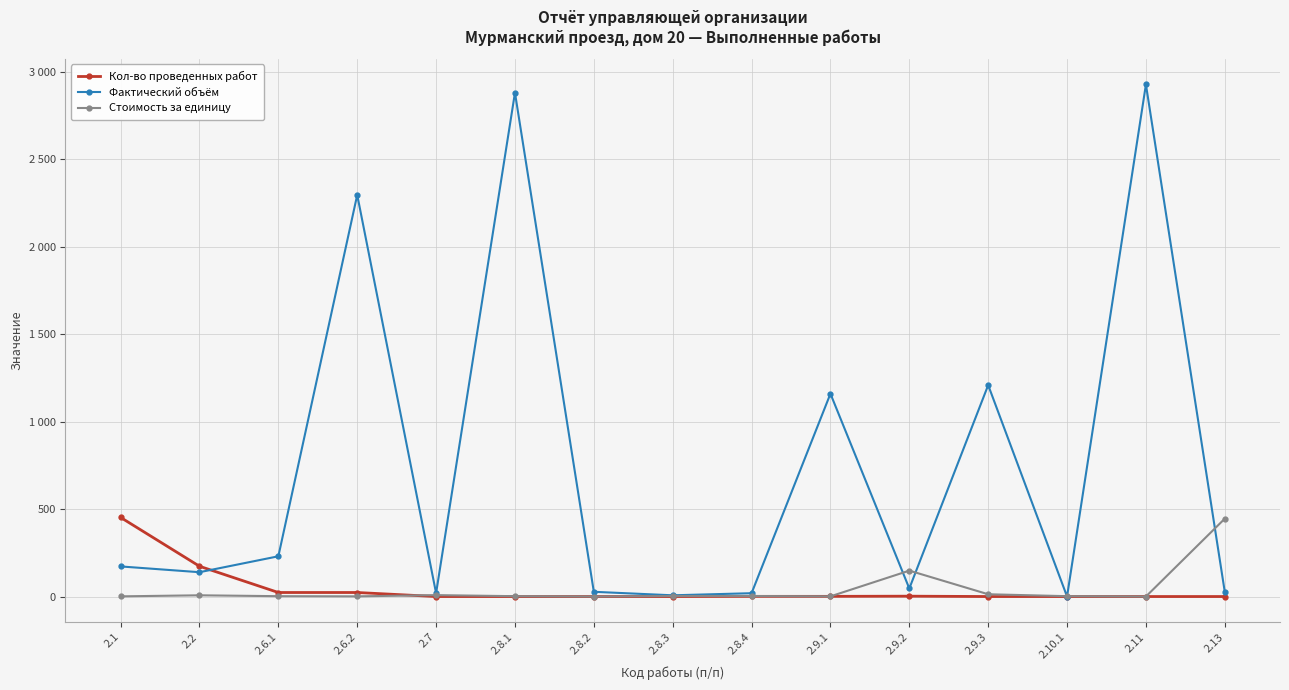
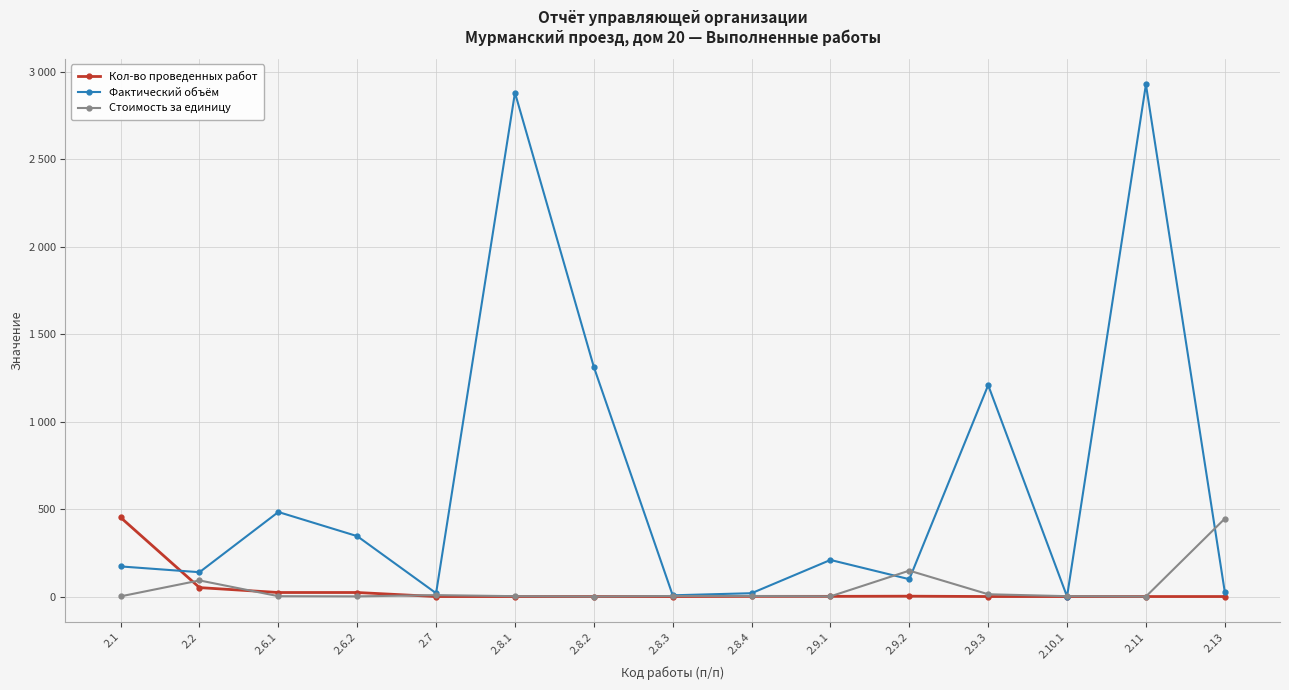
  {
    "Кол-во проведенных работ": {
      "2.1": 450,
-     "2.2": 170,
+     "2.2": 50,
      "2.6.1": 20,
      "2.6.2": 20,
      "2.9.2": 0,
      "2.13": 0
    },
    "Фактический объём": {
      "2.1": 170,
      "2.2": 140,
-     "2.6.1": 230,
-     "2.6.2": 2300,
+     "2.6.1": 480,
+     "2.6.2": 350,
      "2.8.1": 2880,
-     "2.8.2": 30,
+     "2.8.2": 1310,
      "2.8.4": 20,
-     "2.9.1": 1160,
-     "2.9.2": 50,
+     "2.9.1": 210,
+     "2.9.2": 100,
      "2.9.3": 1210,
      "2.11": 2930,
      "2.13": 30
    },
    "Стоимость за единицу": {
      "2.1": 0,
-     "2.2": 10,
+     "2.2": 90,
      "2.6.1": 0,
      "2.6.2": 0,
      "2.9.2": 150,
      "2.13": 450
    }
  }
